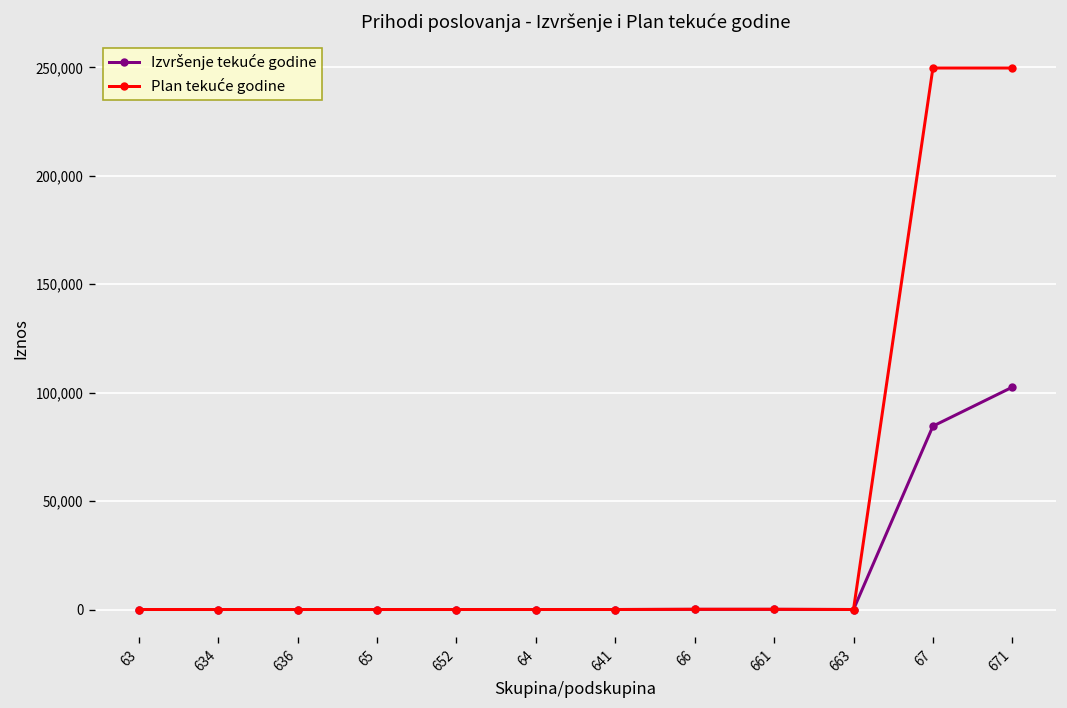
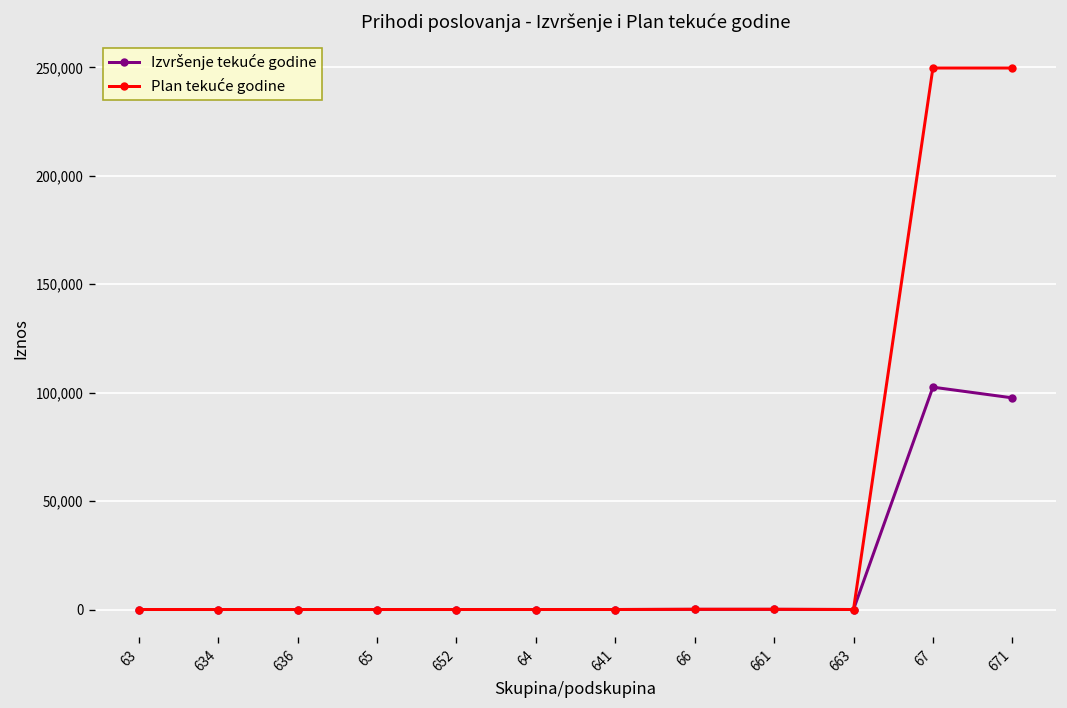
  {
    "Izvršenje tekuće godine": {
-     "67": "85,000",
-     "671": "103,000"
+     "67": "103,000",
+     "671": "98,000"
    },
    "Plan tekuće godine": {
      "67": "250,000",
      "671": "250,000"
    }
  }
